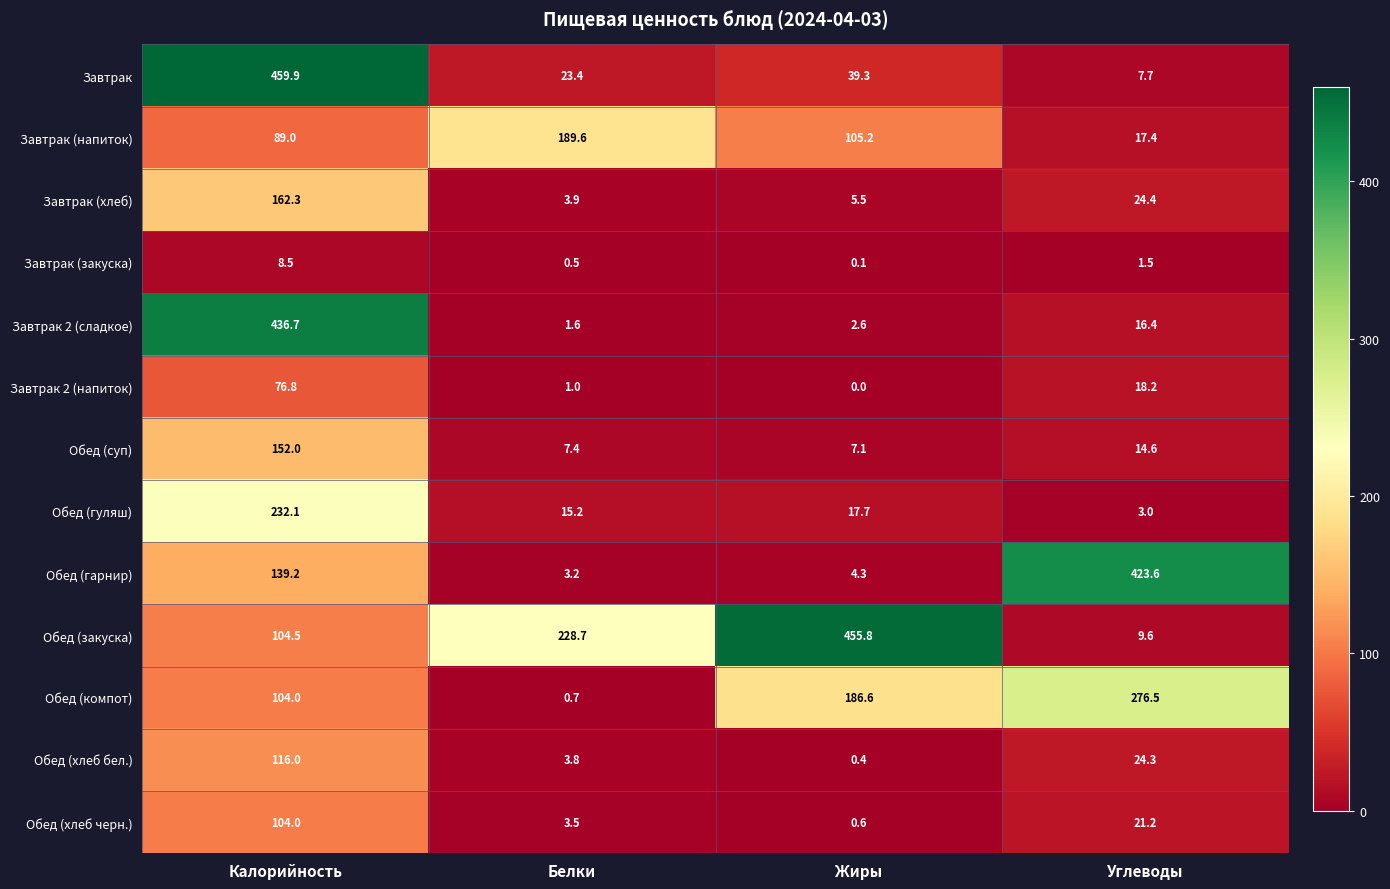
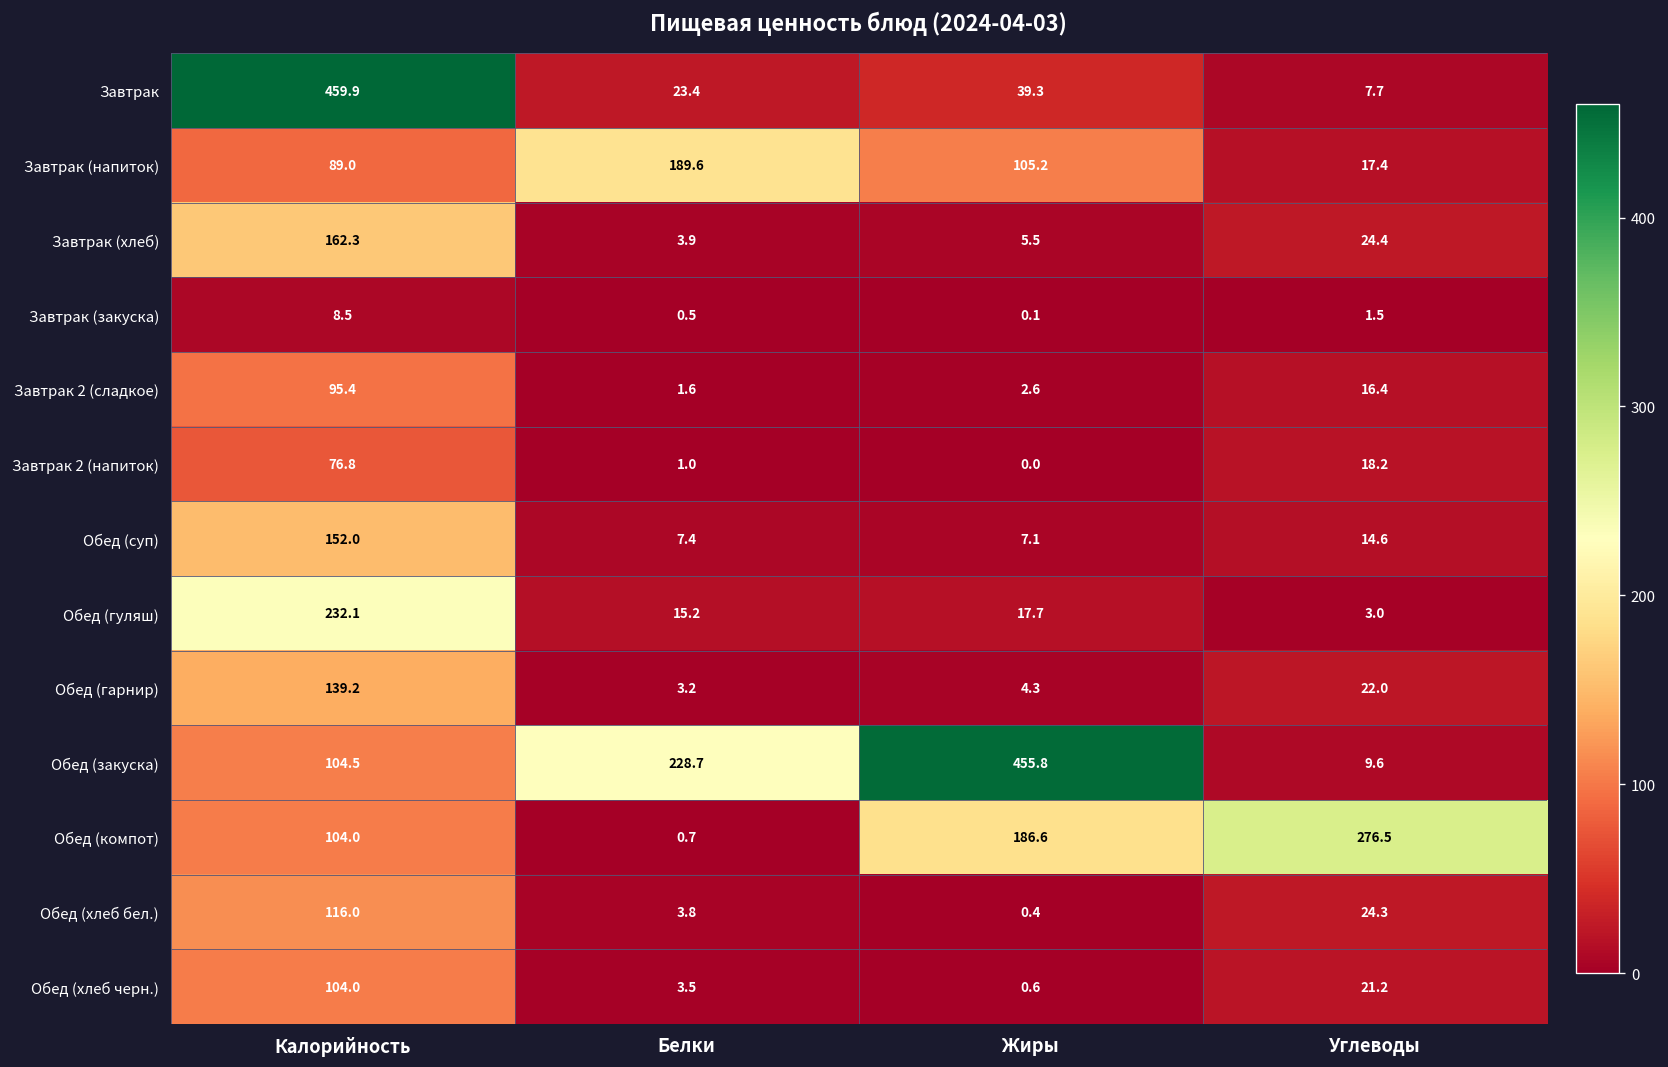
  {
    "Завтрак": {
      "Калорийность": 459.9,
      "Белки": 23.4,
      "Жиры": 39.3,
      "Углеводы": 7.7
    },
    "Завтрак (напиток)": {
      "Калорийность": 89.0,
      "Белки": 189.6,
      "Жиры": 105.2,
      "Углеводы": 17.4
    },
    "Завтрак (хлеб)": {
      "Калорийность": 162.3,
      "Белки": 3.9,
      "Жиры": 5.5,
      "Углеводы": 24.4
    },
    "Завтрак (закуска)": {
      "Калорийность": 8.5,
      "Белки": 0.5,
      "Жиры": 0.1,
      "Углеводы": 1.5
    },
    "Завтрак 2 (сладкое)": {
-     "Калорийность": 436.7,
+     "Калорийность": 95.4,
      "Белки": 1.6,
      "Жиры": 2.6,
      "Углеводы": 16.4
    },
    "Завтрак 2 (напиток)": {
      "Калорийность": 76.8,
      "Белки": 1.0,
      "Жиры": 0.0,
      "Углеводы": 18.2
    },
    "Обед (суп)": {
      "Калорийность": 152.0,
      "Белки": 7.4,
      "Жиры": 7.1,
      "Углеводы": 14.6
    },
    "Обед (гуляш)": {
      "Калорийность": 232.1,
      "Белки": 15.2,
      "Жиры": 17.7,
      "Углеводы": 3.0
    },
    "Обед (гарнир)": {
      "Калорийность": 139.2,
      "Белки": 3.2,
      "Жиры": 4.3,
-     "Углеводы": 423.6
+     "Углеводы": 22.0
    },
    "Обед (закуска)": {
      "Калорийность": 104.5,
      "Белки": 228.7,
      "Жиры": 455.8,
      "Углеводы": 9.6
    },
    "Обед (компот)": {
      "Калорийность": 104.0,
      "Белки": 0.7,
      "Жиры": 186.6,
      "Углеводы": 276.5
    },
    "Обед (хлеб бел.)": {
      "Калорийность": 116.0,
      "Белки": 3.8,
      "Жиры": 0.4,
      "Углеводы": 24.3
    },
    "Обед (хлеб черн.)": {
      "Калорийность": 104.0,
      "Белки": 3.5,
      "Жиры": 0.6,
      "Углеводы": 21.2
    }
  }
